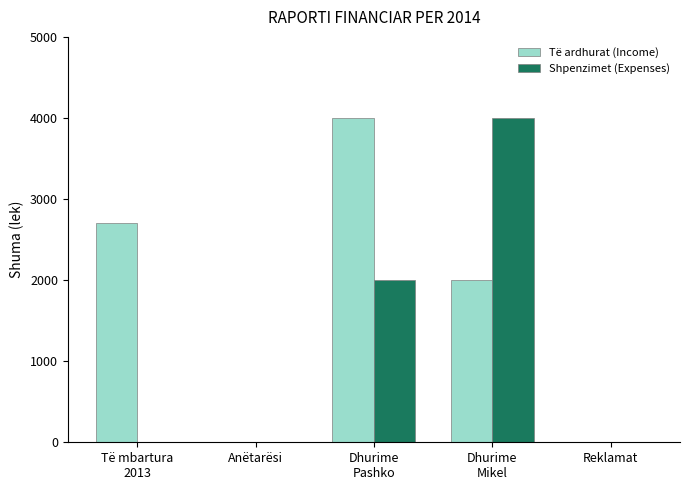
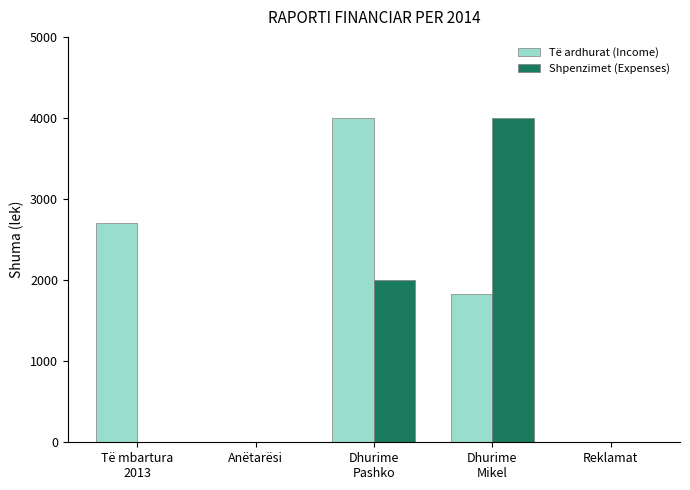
  {
    "Të ardhurat (Income)": {
      "Të mbartura 2013": 2700,
      "Anëtarësi": 0,
      "Dhurime Pashko": 4000,
-     "Dhurime Mikel": 2000,
+     "Dhurime Mikel": 1800,
      "Reklamat": 0
    },
    "Shpenzimet (Expenses)": {
      "Të mbartura 2013": 0,
      "Anëtarësi": 0,
      "Dhurime Pashko": 2000,
      "Dhurime Mikel": 4000,
      "Reklamat": 0
    }
  }
